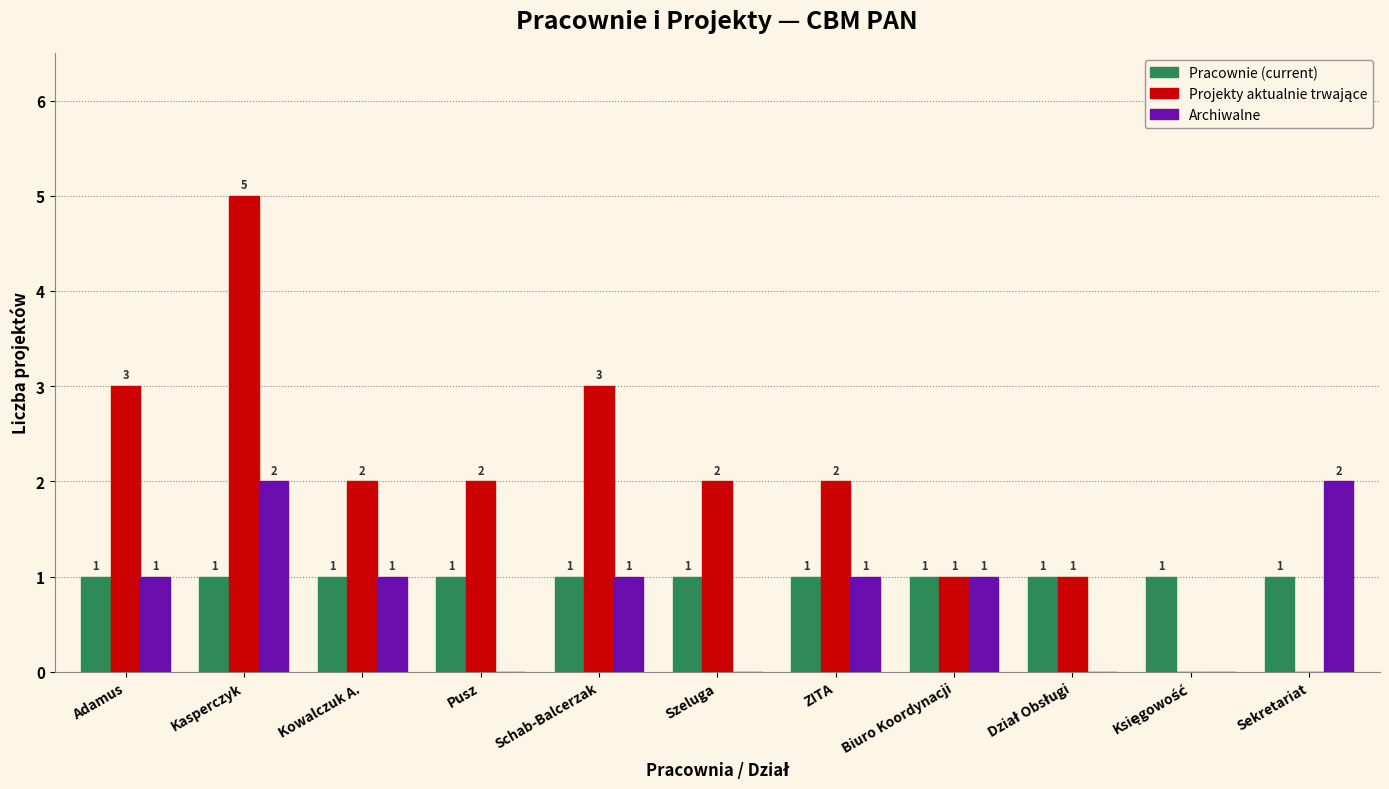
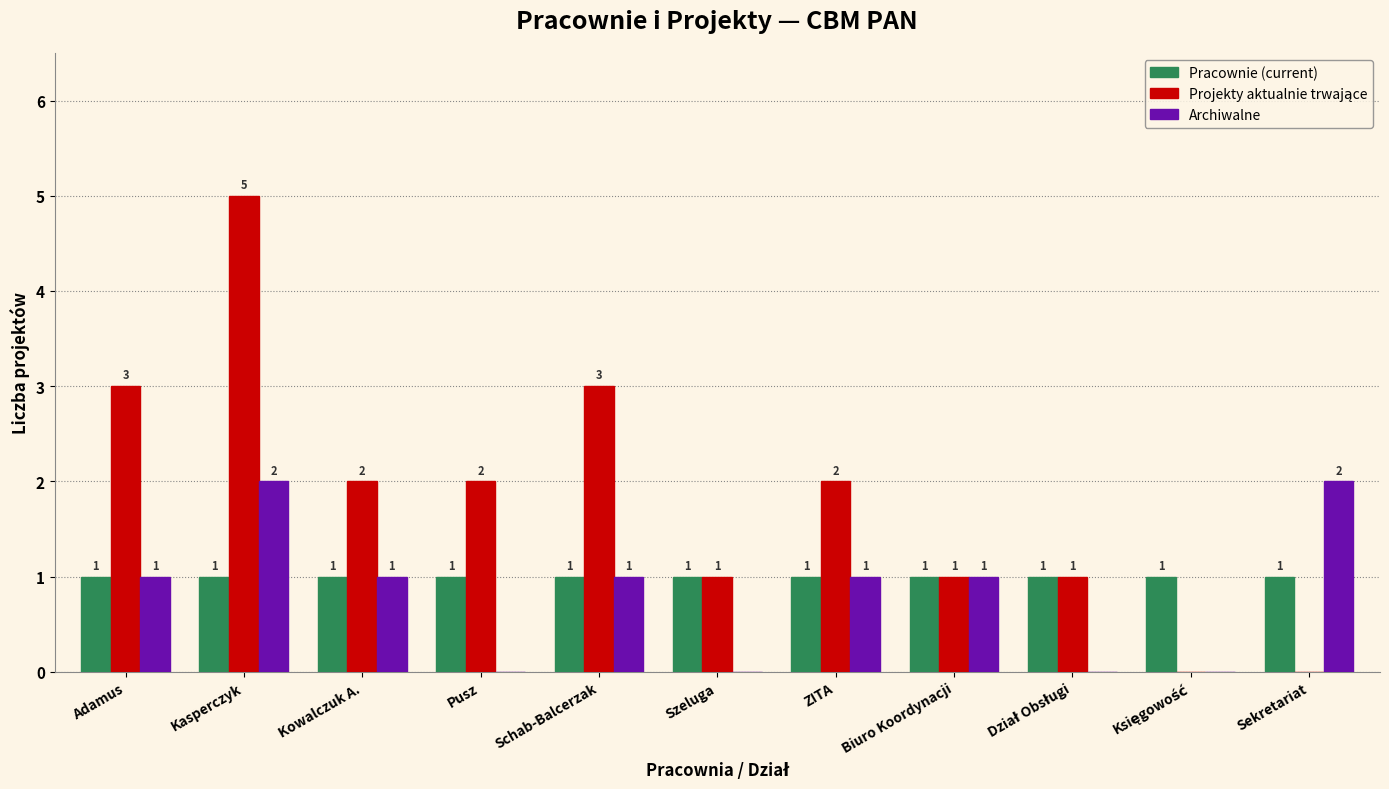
  {
    "Pracownie (current)": {
      "Adamus": 1,
      "Kasperczyk": 1,
      "Kowalczuk A.": 1,
      "Pusz": 1,
      "Schab-Balcerzak": 1,
      "Szeluga": 1,
      "ZITA": 1,
      "Biuro Koordynacji": 1,
      "Dział Obsługi": 1,
      "Księgowość": 1,
      "Sekretariat": 1
    },
    "Projekty aktualnie trwające": {
      "Adamus": 3,
      "Kasperczyk": 5,
      "Kowalczuk A.": 2,
      "Pusz": 2,
      "Schab-Balcerzak": 3,
-     "Szeluga": 2,
+     "Szeluga": 1,
      "ZITA": 2,
      "Biuro Koordynacji": 1,
      "Dział Obsługi": 1
    },
    "Archiwalne": {
      "Adamus": 1,
      "Kasperczyk": 2,
      "Kowalczuk A.": 1,
      "Schab-Balcerzak": 1,
      "ZITA": 1,
      "Biuro Koordynacji": 1,
      "Sekretariat": 2
    }
  }
